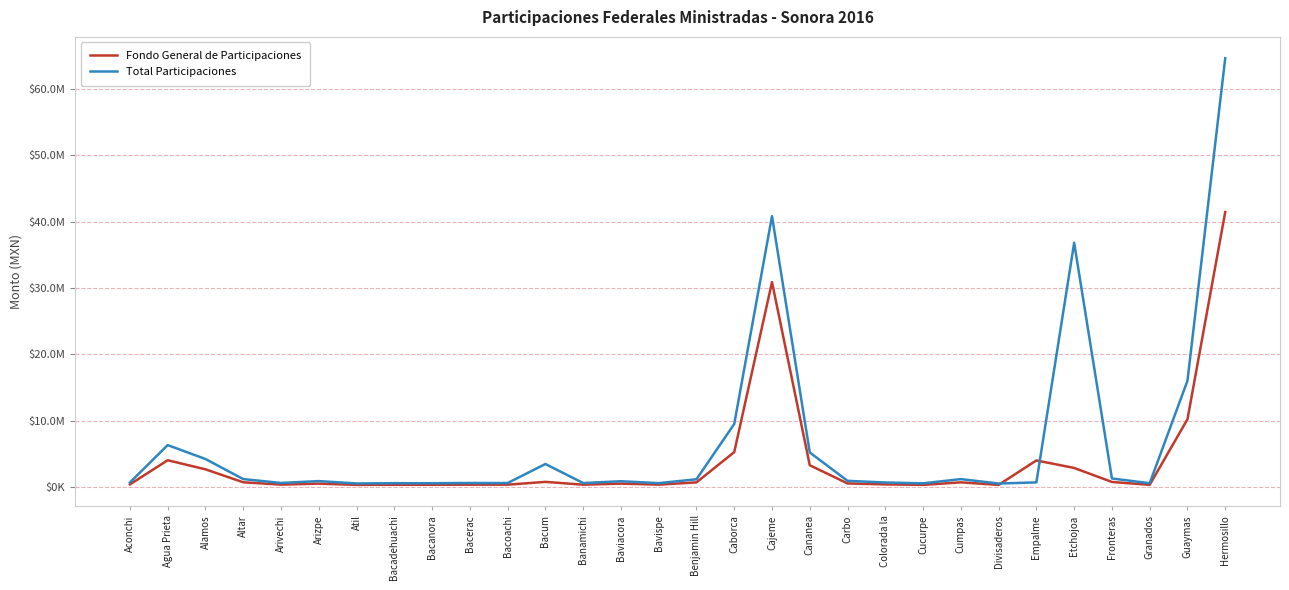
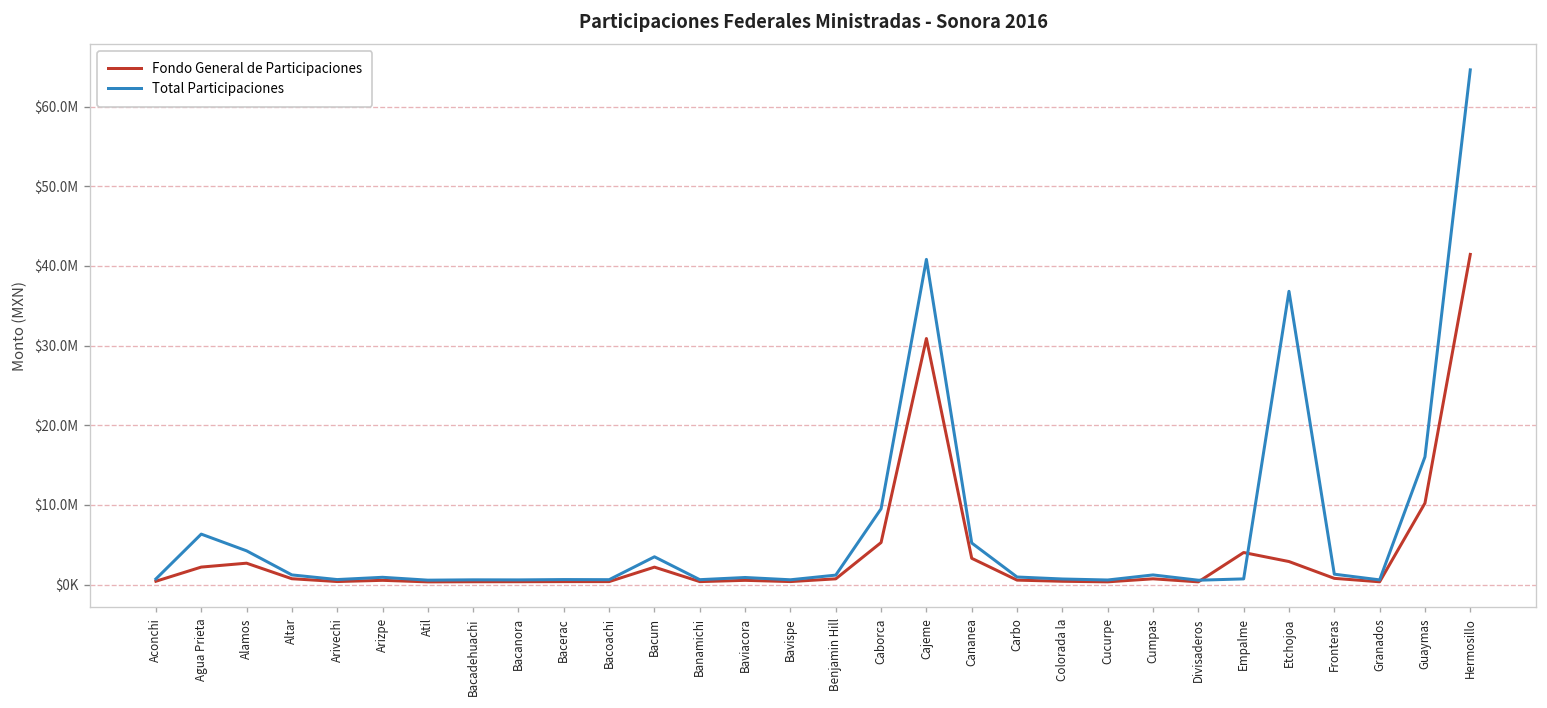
  {
    "Fondo General de Participaciones": {
-     "Agua Prieta": "$4000000",
+     "Agua Prieta": "$2000000",
      "Alamos": "$3000000",
      "Altar": "$1000000",
-     "Bacum": "$1000000",
+     "Bacum": "$2000000",
      "Benjamin Hill": "$1000000",
      "Caborca": "$5000000",
      "Cajeme": "$31000000",
      "Cananea": "$3000000",
      "Carbo": "$1000000",
      "Cumpas": "$1000000",
      "Empalme": "$4000000",
      "Etchojoa": "$3000000",
      "Fronteras": "$1000000",
      "Guaymas": "$10000000",
      "Hermosillo": "$41000000"
    },
    "Total Participaciones": {
      "Agua Prieta": "$6000000",
      "Alamos": "$4000000",
      "Altar": "$1000000",
      "Bacum": "$3000000",
      "Benjamin Hill": "$1000000",
      "Caborca": "$10000000",
      "Cajeme": "$41000000",
      "Cananea": "$5000000",
      "Carbo": "$1000000",
      "Cumpas": "$1000000",
      "Empalme": "$1000000",
      "Etchojoa": "$37000000",
      "Fronteras": "$1000000",
      "Guaymas": "$16000000",
      "Hermosillo": "$65000000"
    }
  }
